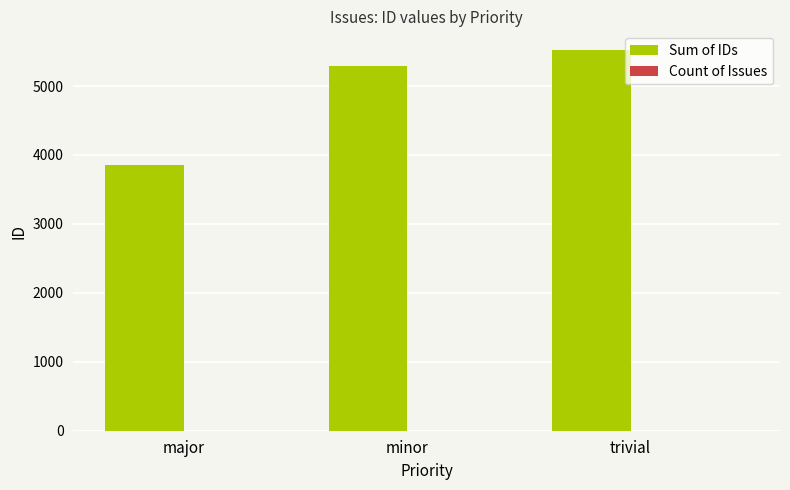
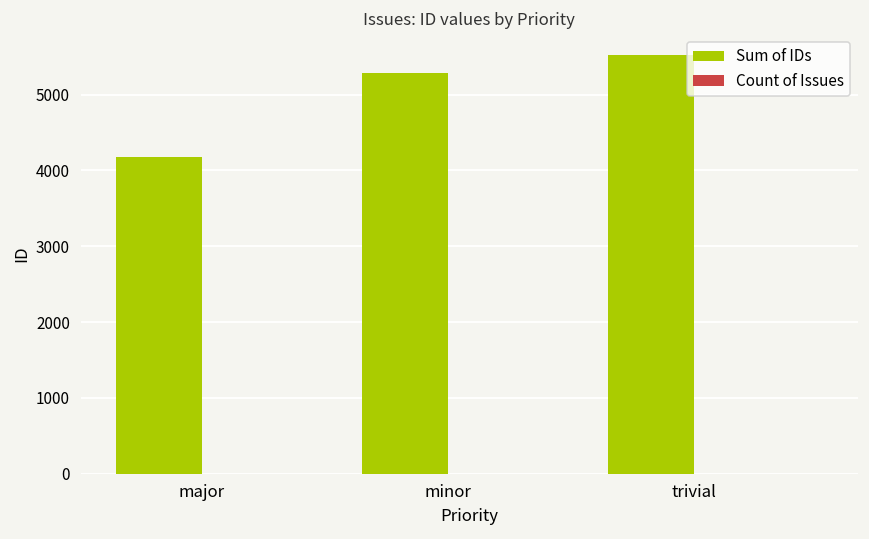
  {
    "Sum of IDs": {
-     "major": 3800,
+     "major": 4200,
      "minor": 5300,
      "trivial": 5500
    }
  }
